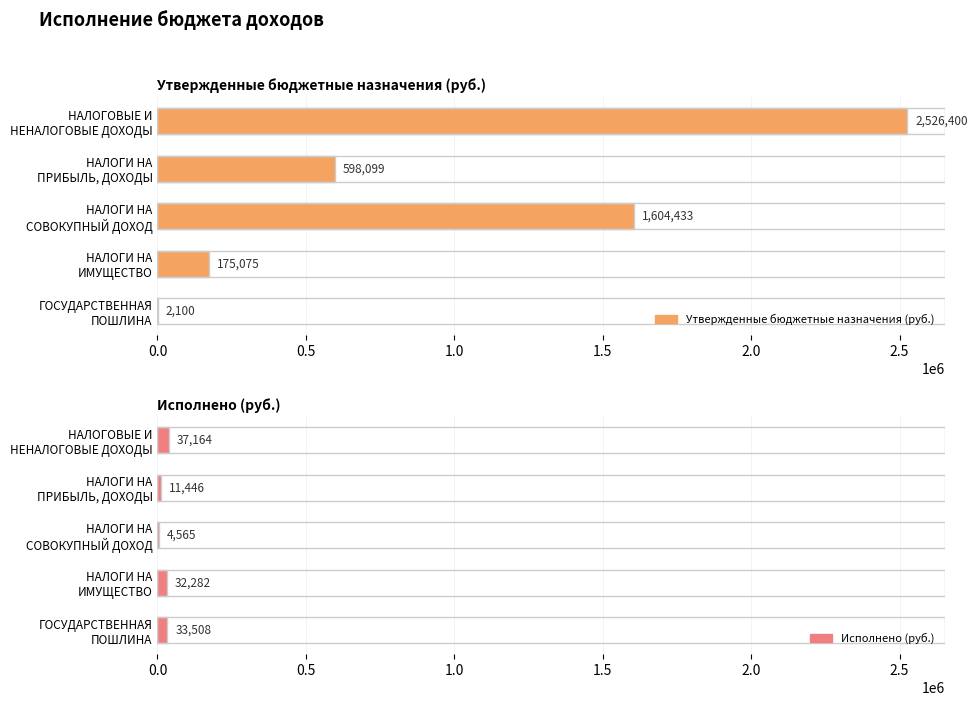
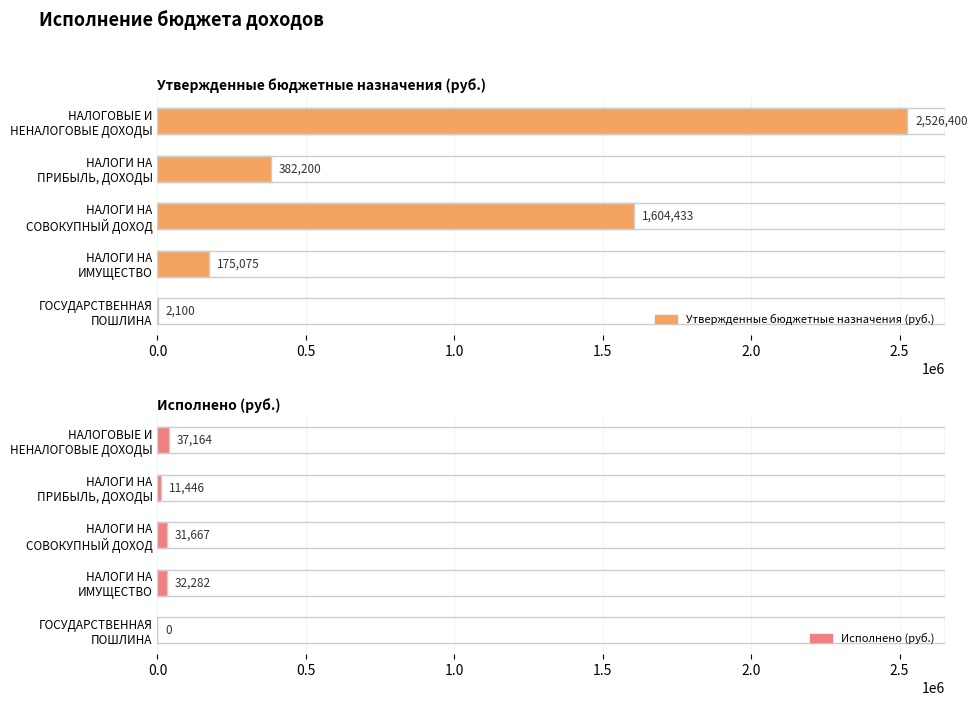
  {
    "Утвержденные бюджетные назначения (руб.)": {
      "НАЛОГОВЫЕ И НЕНАЛОГОВЫЕ ДОХОДЫ": "2,526,400",
-     "НАЛОГИ НА ПРИБЫЛЬ, ДОХОДЫ": "598,099",
+     "НАЛОГИ НА ПРИБЫЛЬ, ДОХОДЫ": "382,200",
      "НАЛОГИ НА СОВОКУПНЫЙ ДОХОД": "1,604,433",
      "НАЛОГИ НА ИМУЩЕСТВО": "175,075",
      "ГОСУДАРСТВЕННАЯ ПОШЛИНА": "2,100"
    },
    "Исполнено (руб.)": {
      "НАЛОГОВЫЕ И НЕНАЛОГОВЫЕ ДОХОДЫ": "37,164",
      "НАЛОГИ НА ПРИБЫЛЬ, ДОХОДЫ": "11,446",
-     "НАЛОГИ НА СОВОКУПНЫЙ ДОХОД": "4,565",
+     "НАЛОГИ НА СОВОКУПНЫЙ ДОХОД": "31,667",
      "НАЛОГИ НА ИМУЩЕСТВО": "32,282",
-     "ГОСУДАРСТВЕННАЯ ПОШЛИНА": "33,508"
+     "ГОСУДАРСТВЕННАЯ ПОШЛИНА": "0"
    }
  }
